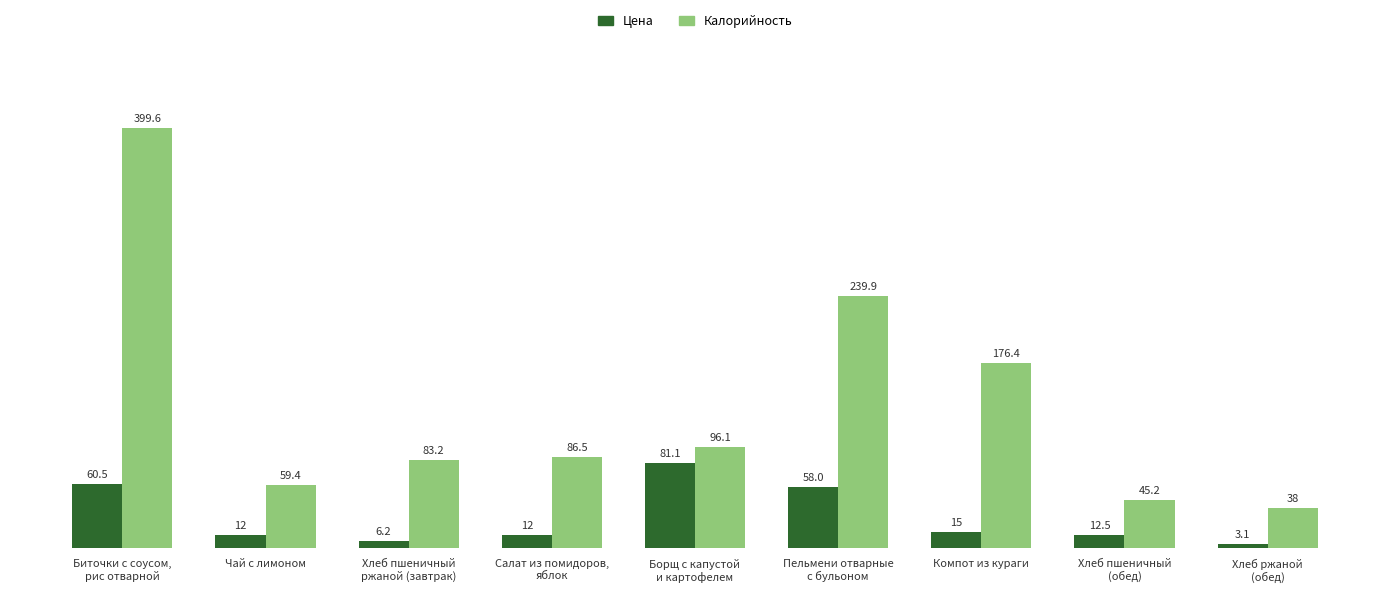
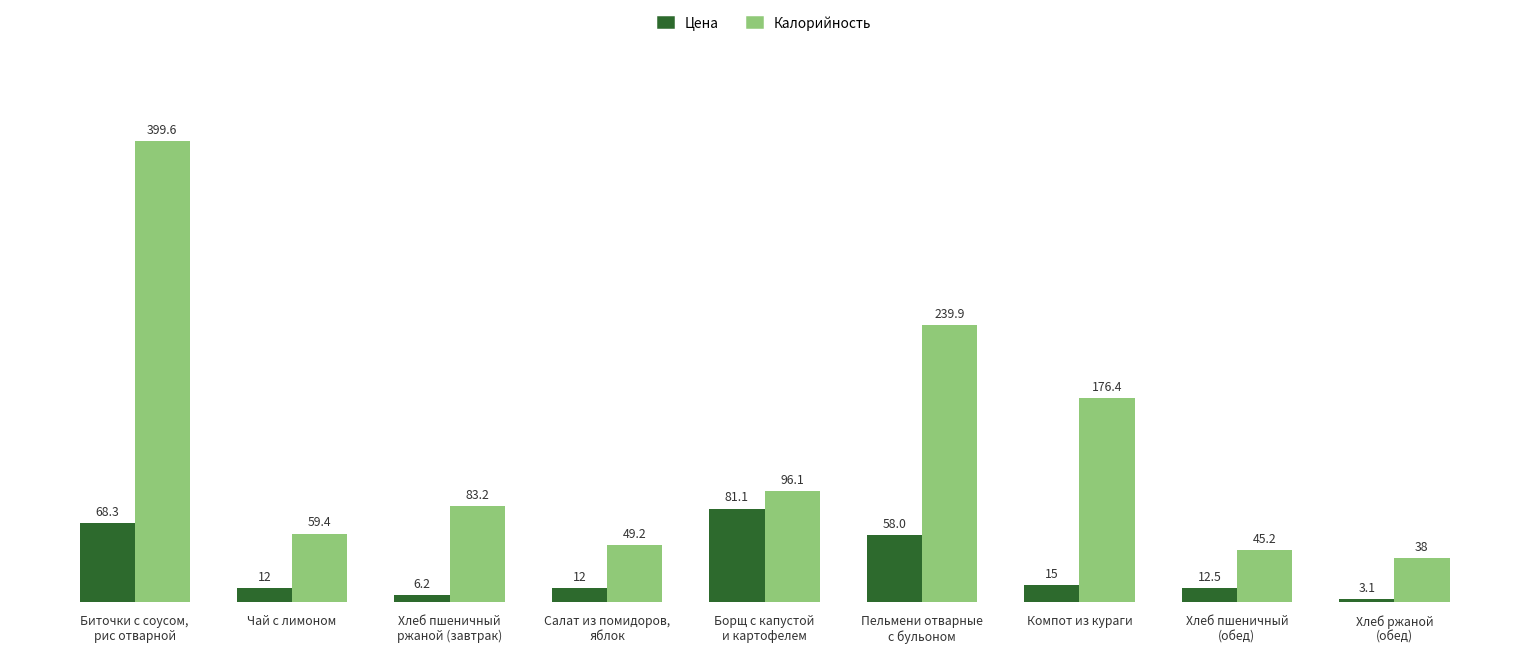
  {
    "Цена": {
-     "Биточки с соусом, рис отварной": 60.5,
+     "Биточки с соусом, рис отварной": 68.3,
      "Чай с лимоном": 12,
      "Хлеб пшеничный ржаной (завтрак)": 6.2,
      "Салат из помидоров, яблок": 12,
      "Борщ с капустой и картофелем": 81.1,
      "Пельмени отварные с бульоном": 58.0,
      "Компот из кураги": 15,
      "Хлеб пшеничный (обед)": 12.5,
      "Хлеб ржаной (обед)": 3.1
    },
    "Калорийность": {
      "Биточки с соусом, рис отварной": 399.6,
      "Чай с лимоном": 59.4,
      "Хлеб пшеничный ржаной (завтрак)": 83.2,
-     "Салат из помидоров, яблок": 86.5,
+     "Салат из помидоров, яблок": 49.2,
      "Борщ с капустой и картофелем": 96.1,
      "Пельмени отварные с бульоном": 239.9,
      "Компот из кураги": 176.4,
      "Хлеб пшеничный (обед)": 45.2,
      "Хлеб ржаной (обед)": 38
    }
  }
